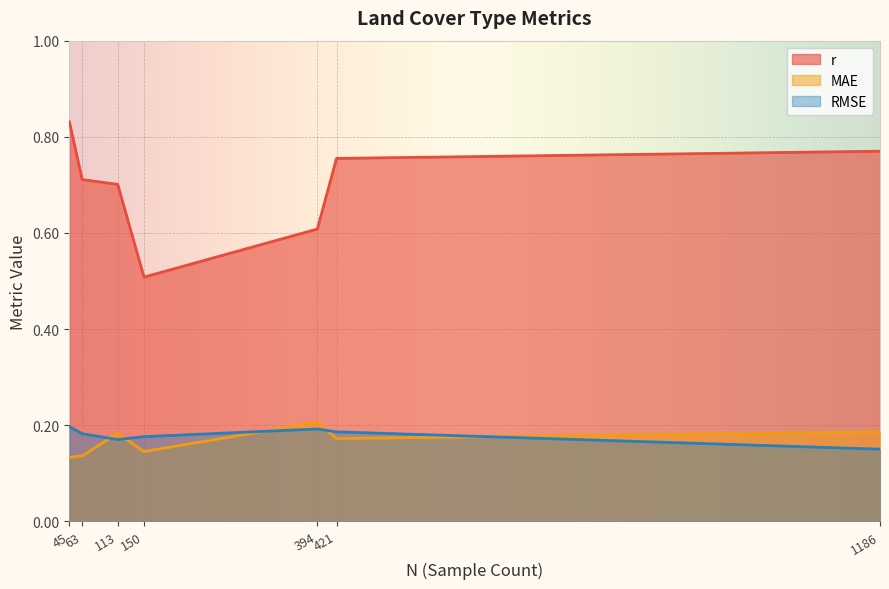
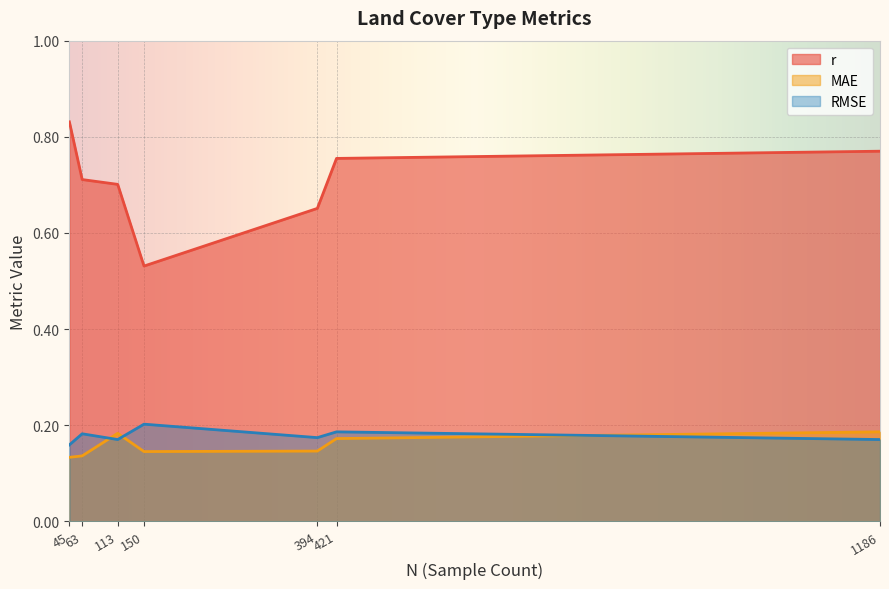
  {
    "r": {
      "45": 0.83,
      "63": 0.71,
      "113": 0.70,
-     "150": 0.51,
-     "394": 0.61,
+     "150": 0.53,
+     "394": 0.65,
      "421": 0.76,
      "1186": 0.77
    },
    "MAE": {
      "45": 0.13,
      "63": 0.14,
      "113": 0.18,
      "150": 0.15,
-     "394": 0.21,
+     "394": 0.15,
      "421": 0.17,
      "1186": 0.19
    },
    "RMSE": {
-     "45": 0.20,
+     "45": 0.16,
      "63": 0.18,
      "113": 0.17,
-     "150": 0.18,
-     "394": 0.19,
+     "150": 0.20,
+     "394": 0.17,
      "421": 0.19,
-     "1186": 0.15
+     "1186": 0.17
    }
  }
